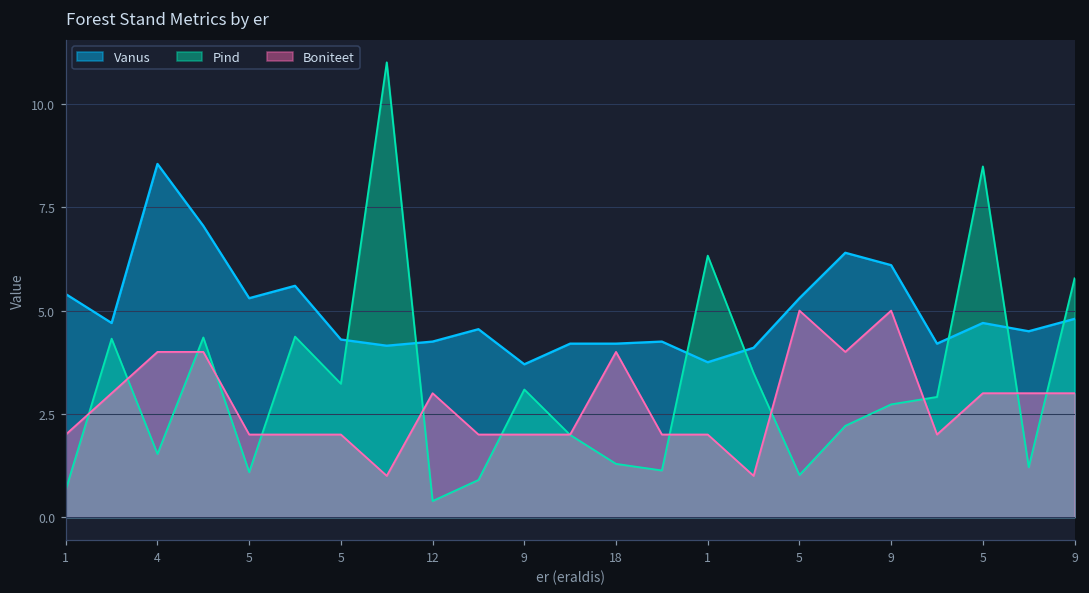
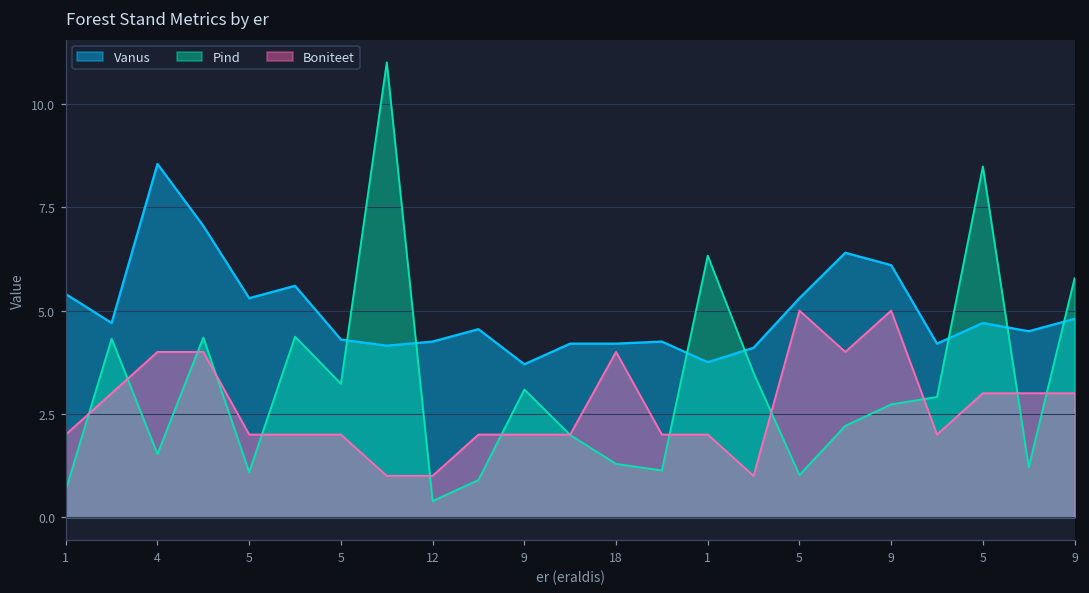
  {
    "Boniteet": {
      "4": 4,
-     "12": 3,
+     "12": 1,
      "18": 4
    }
  }
